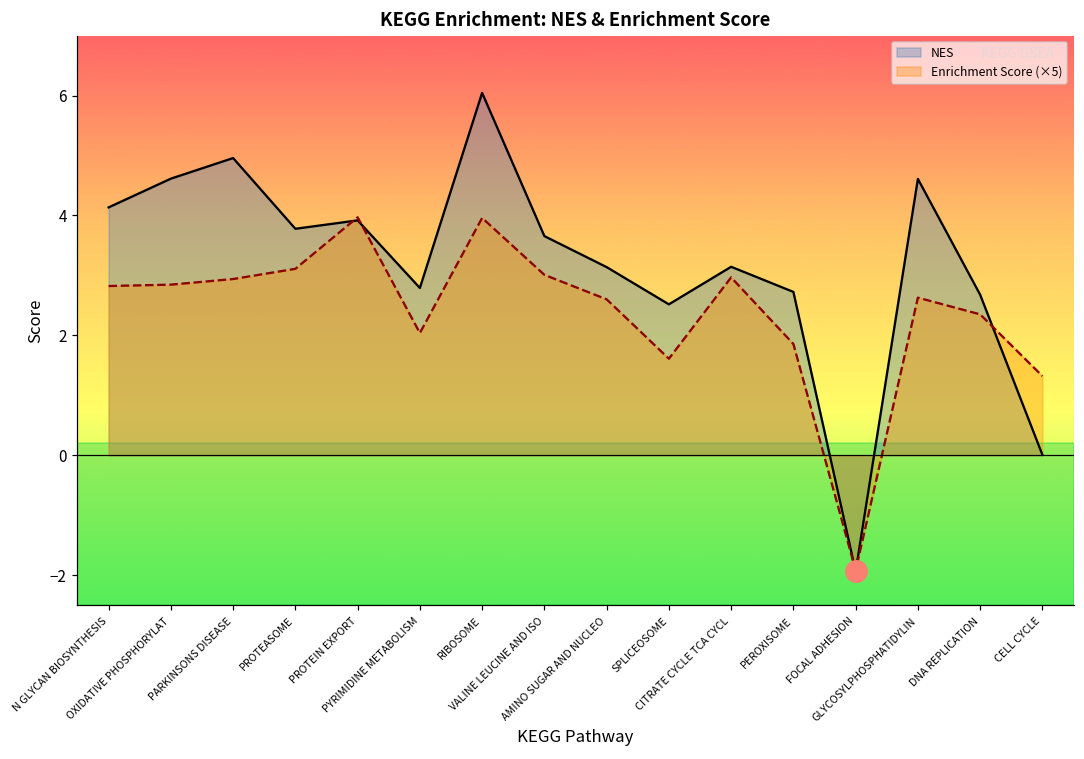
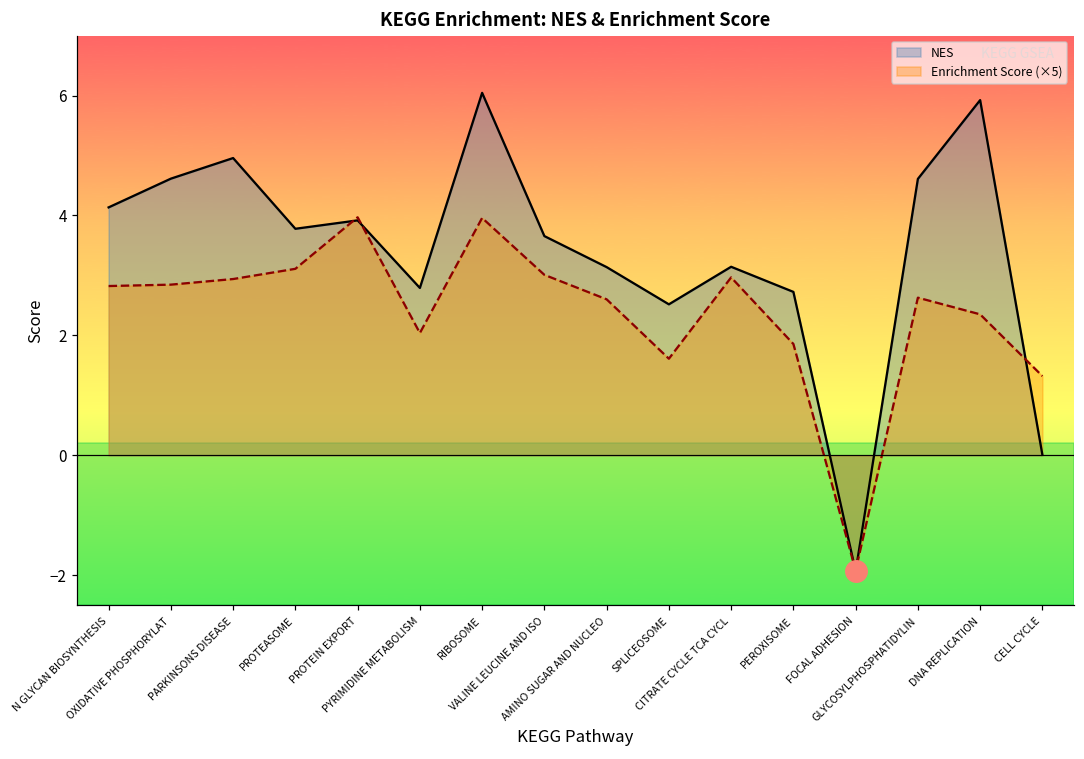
  {
    "NES": {
-     "DNA REPLICATION": 2.7
+     "DNA REPLICATION": 5.9
    }
  }
